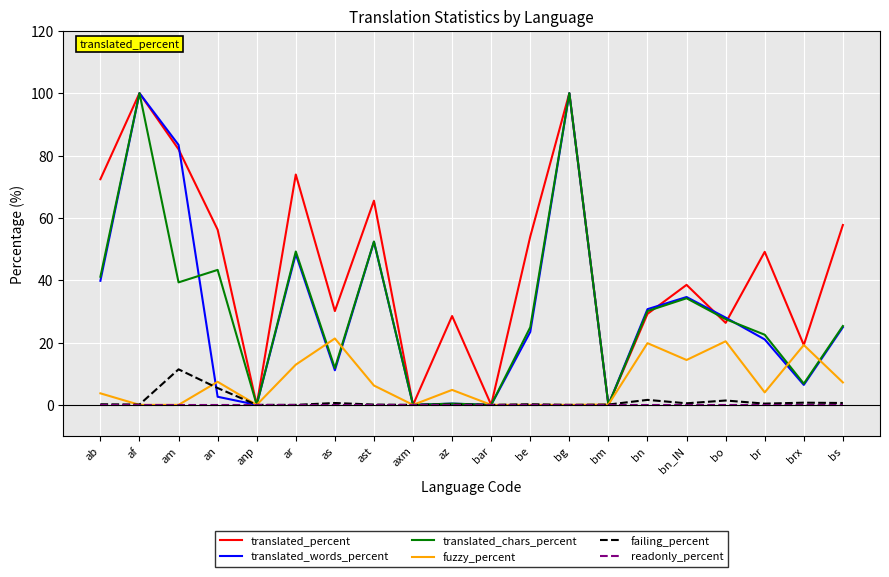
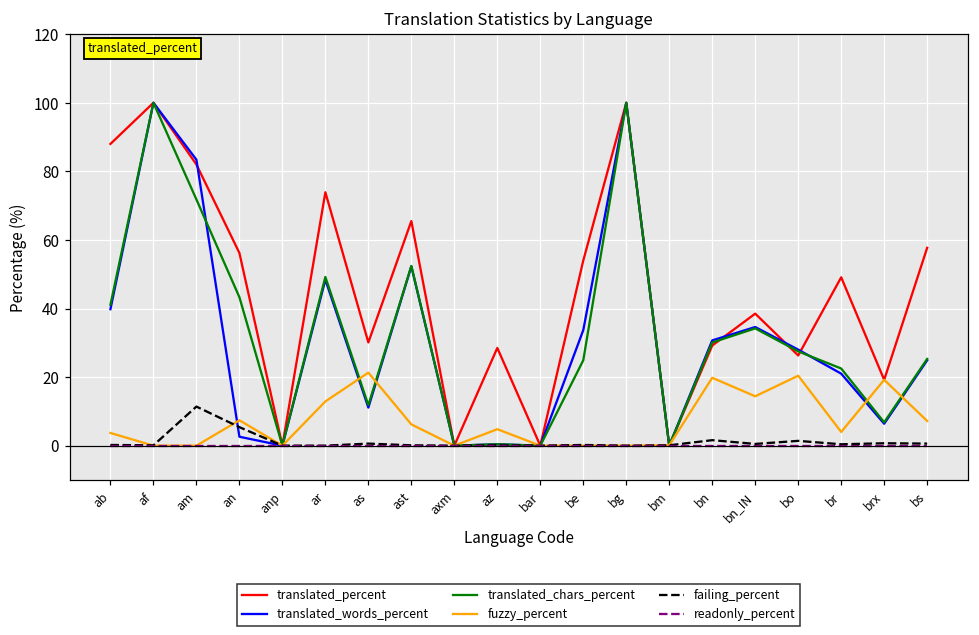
  {
    "translated_percent": {
-     "ab": 72,
+     "ab": 88,
      "am": 82,
      "an": 56,
      "ar": 74,
      "as": 30,
      "ast": 66,
      "az": 29,
      "be": 54,
      "bn": 29,
      "bn_IN": 39,
      "bo": 26,
      "br": 49,
      "bs": 58
    },
    "translated_words_percent": {
      "ab": 40,
      "am": 83,
      "an": 3,
-     "be": 23,
+     "be": 34,
      "br": 21
    },
    "translated_chars_percent": {
      "ab": 41,
-     "am": 39,
+     "am": 72,
      "an": 43,
      "be": 25,
      "br": 23
    },
    "fuzzy_percent": {
      "ab": 4,
      "an": 7,
      "ar": 13,
      "as": 21,
      "ast": 6,
      "az": 5,
      "bn": 20,
      "bn_IN": 14,
      "bo": 20,
      "br": 4,
      "bs": 7
    },
    "failing_percent": {
      "am": 11,
      "an": 5,
      "bn": 2,
      "bo": 1
    },
    "readonly_percent": {
      "an": 0,
      "bn": 0,
      "bo": 0
    }
  }
